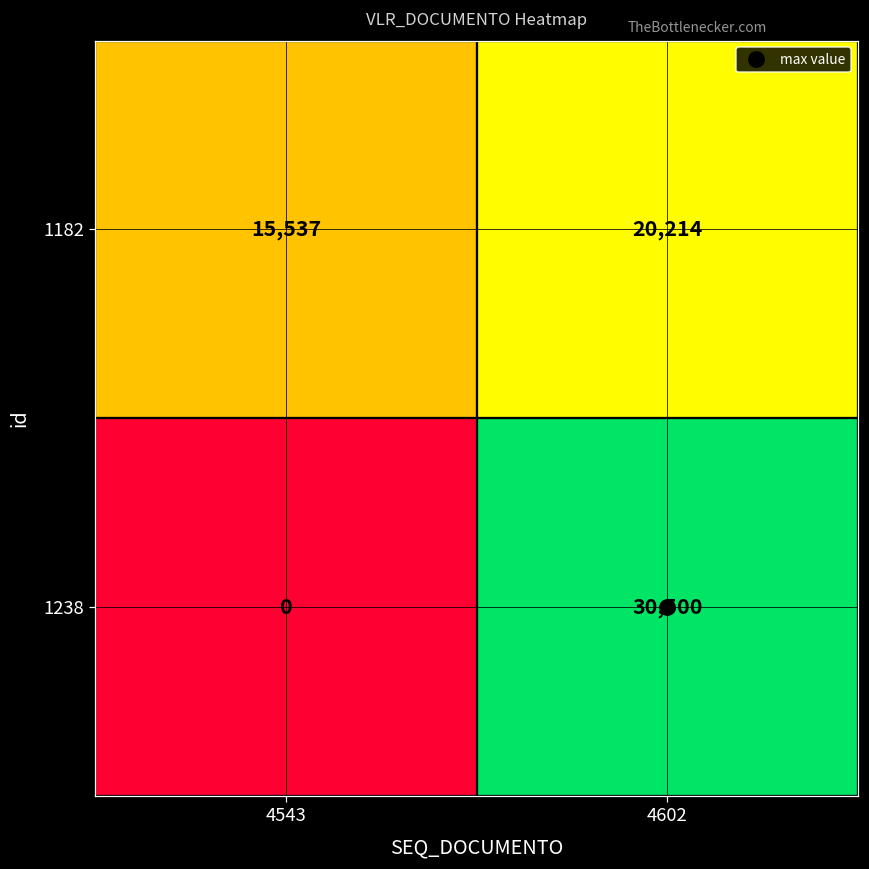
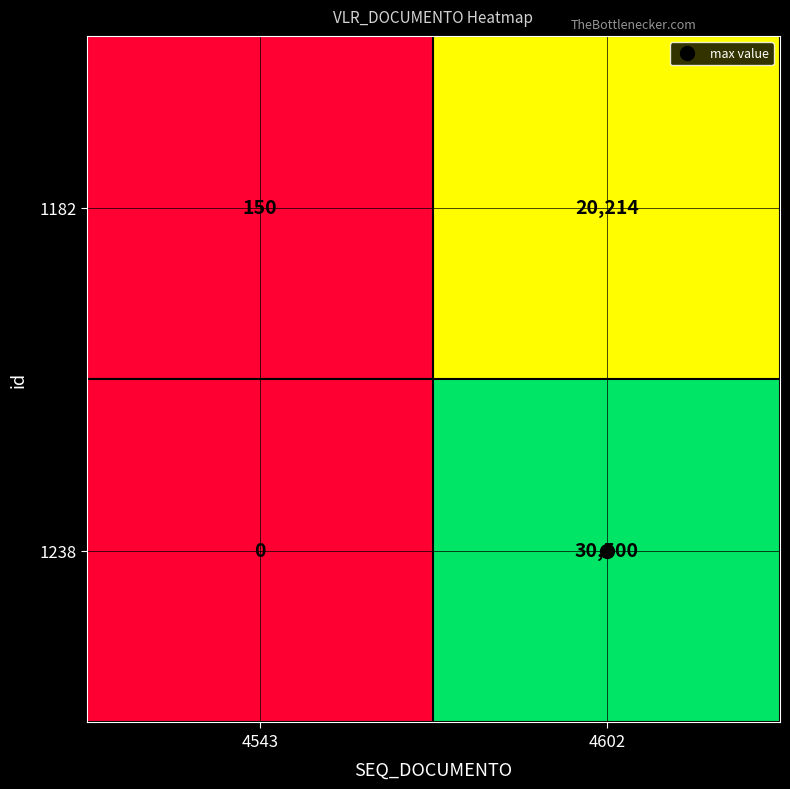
  {
    "1182": {
-     "4543": "15,537",
+     "4543": "150",
      "4602": "20,214"
    },
    "1238": {
      "4543": "0"
    }
  }
